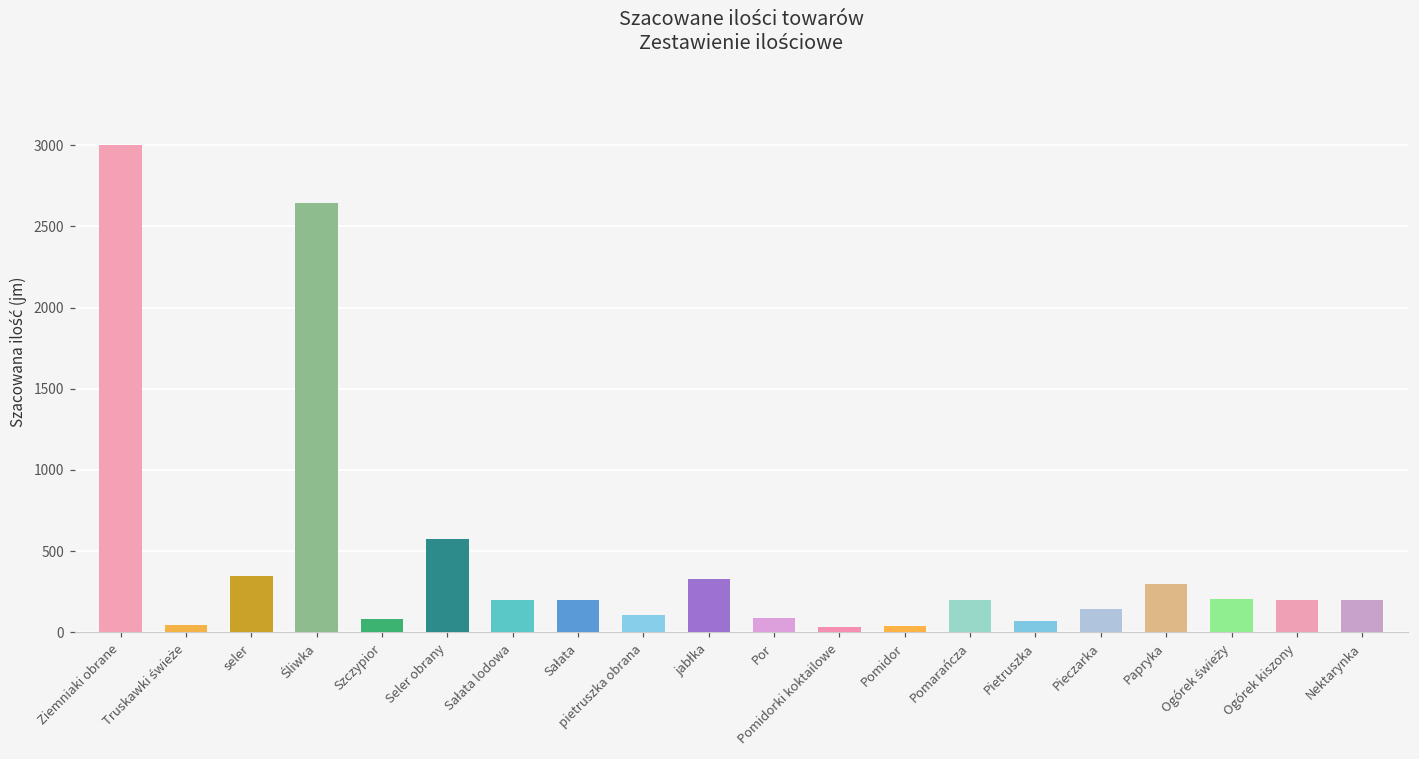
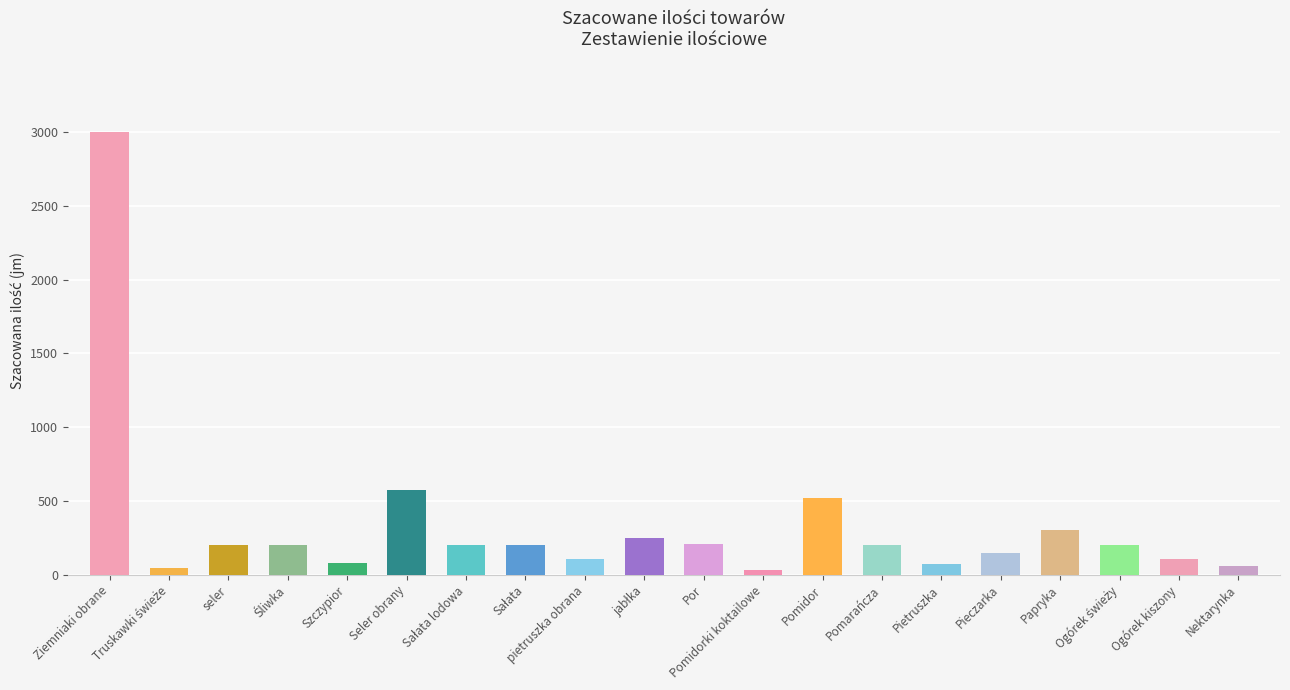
  {
    "Ziemniaki obrane": 3000,
    "Truskawki świeże": 40,
-   "seler": 350,
-   "Śliwka": 2650,
+   "seler": 200,
+   "Śliwka": 200,
    "Szczypior": 80,
    "Seler obrany": 570,
    "Sałata lodowa": 200,
    "Sałata": 200,
    "pietruszka obrana": 100,
-   "jabłka": 330,
-   "Por": 90,
+   "jabłka": 250,
+   "Por": 210,
    "Pomidorki koktailowe": 30,
-   "Pomidor": 40,
+   "Pomidor": 520,
    "Pomarańcza": 200,
    "Pietruszka": 70,
    "Pieczarka": 150,
    "Papryka": 300,
    "Ogórek świeży": 200,
-   "Ogórek kiszony": 200,
-   "Nektarynka": 200
+   "Ogórek kiszony": 110,
+   "Nektarynka": 60
  }
